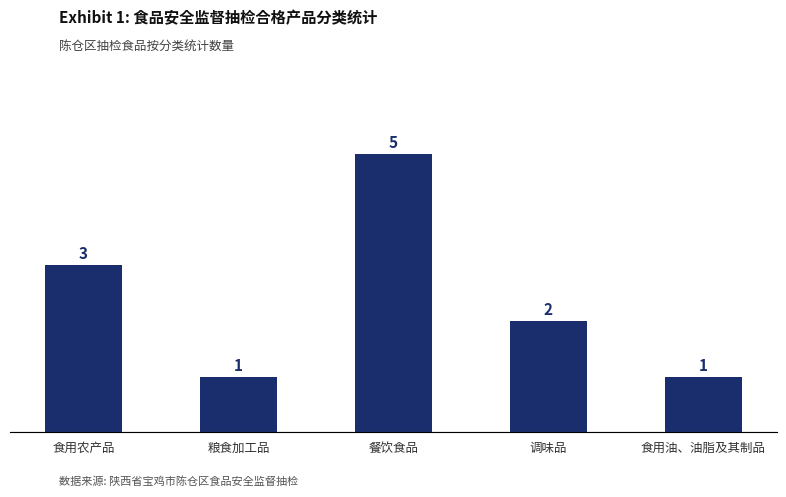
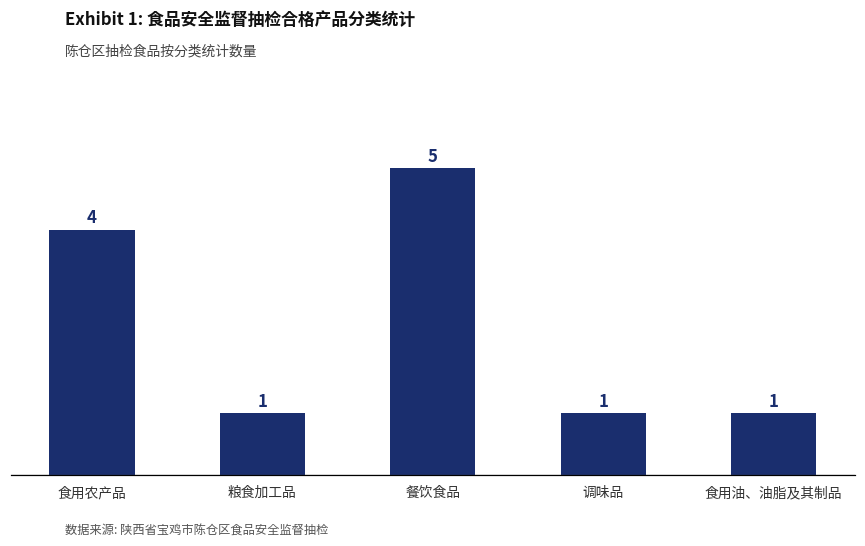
  {
-   "食用农产品": 3,
+   "食用农产品": 4,
    "粮食加工品": 1,
    "餐饮食品": 5,
-   "调味品": 2,
+   "调味品": 1,
    "食用油、油脂及其制品": 1
  }
